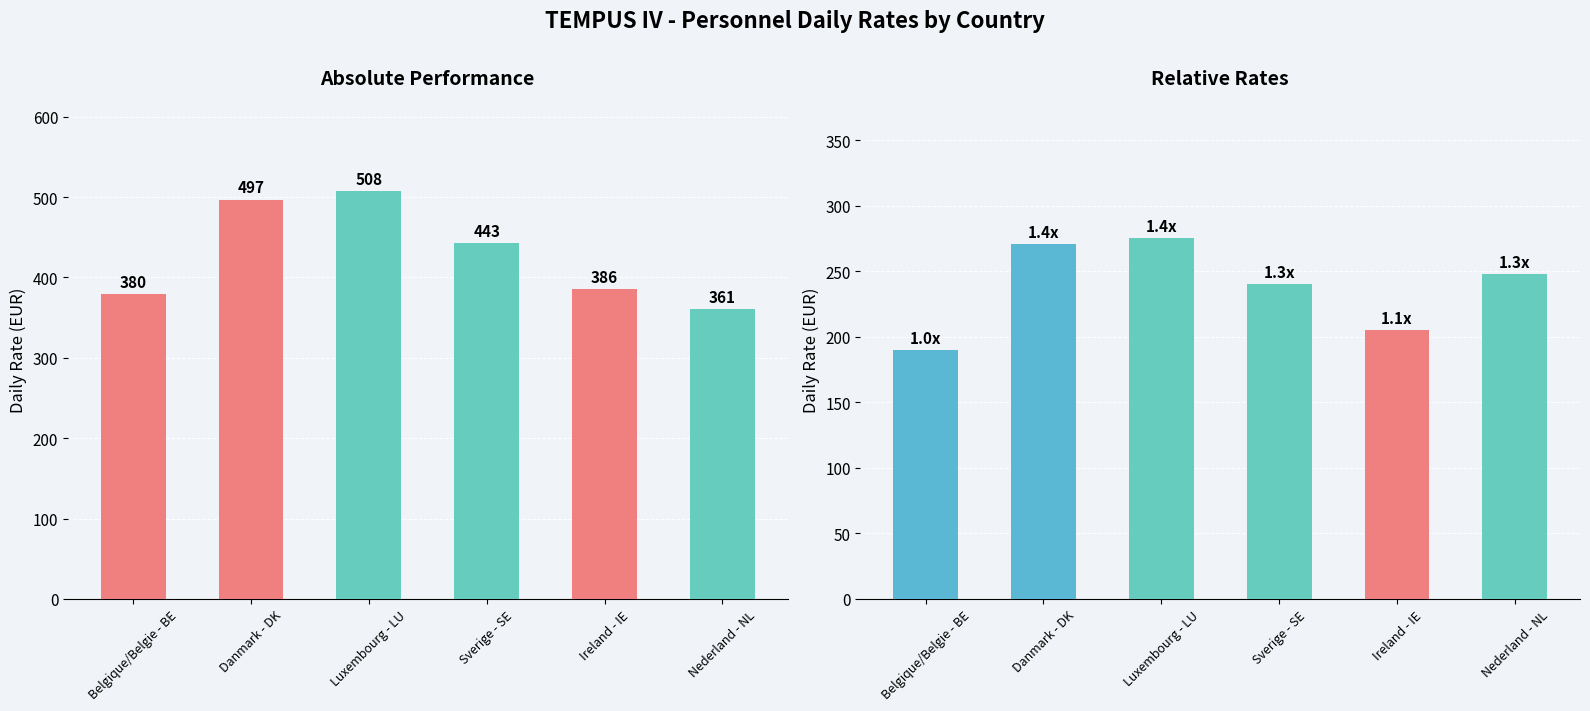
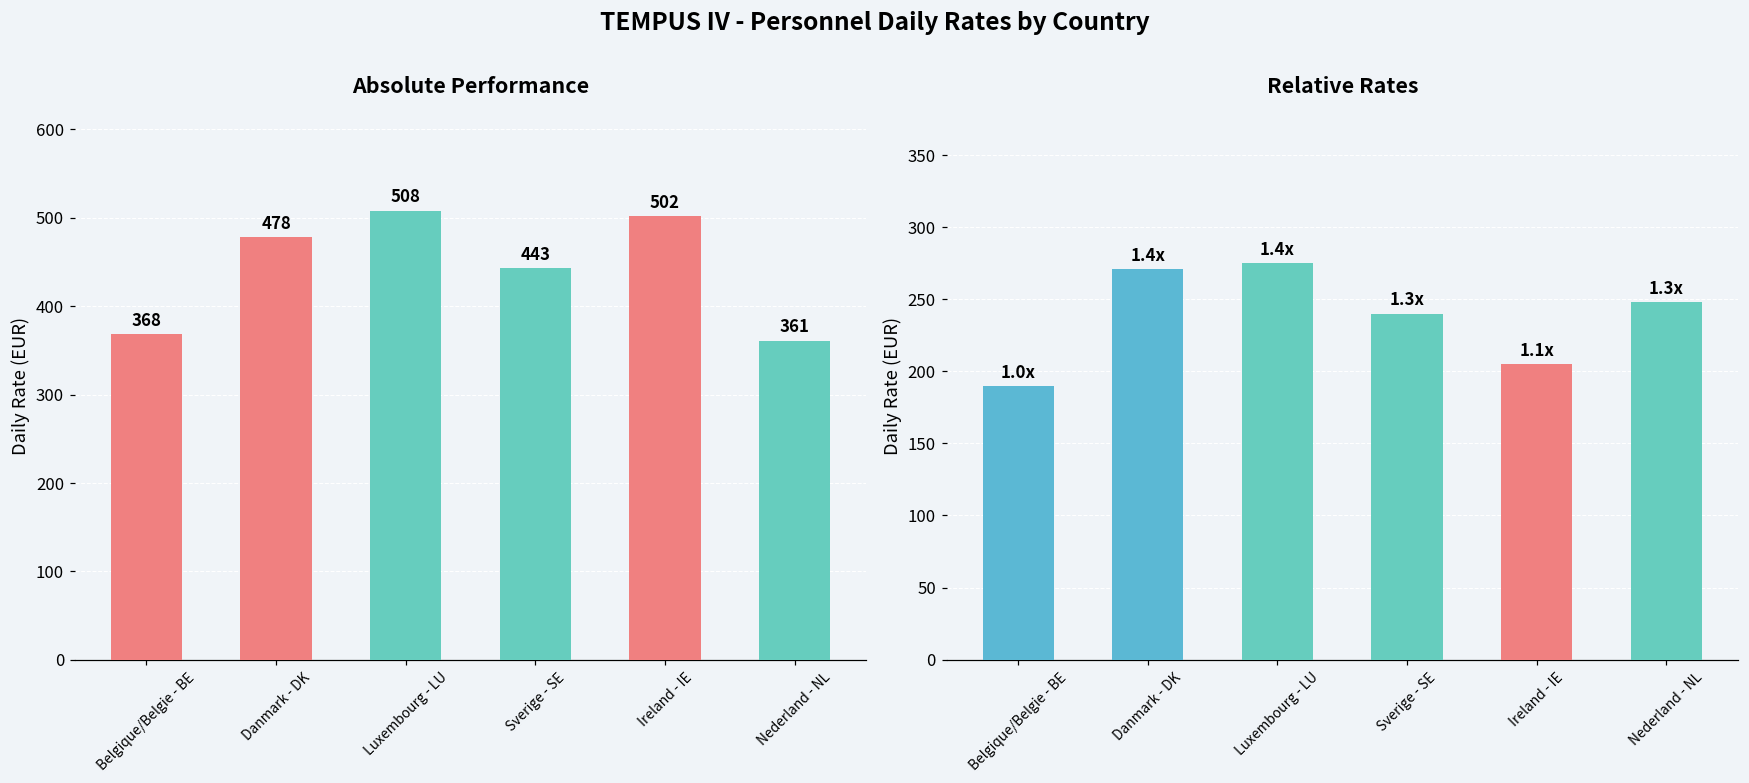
  {
    "Absolute Performance": {
-     "Belgique/Belgie - BE": 380,
-     "Danmark - DK": 497,
+     "Belgique/Belgie - BE": 368,
+     "Danmark - DK": 478,
      "Luxembourg - LU": 508,
      "Sverige - SE": 443,
-     "Ireland - IE": 386,
+     "Ireland - IE": 502,
      "Nederland - NL": 361
    }
  }
